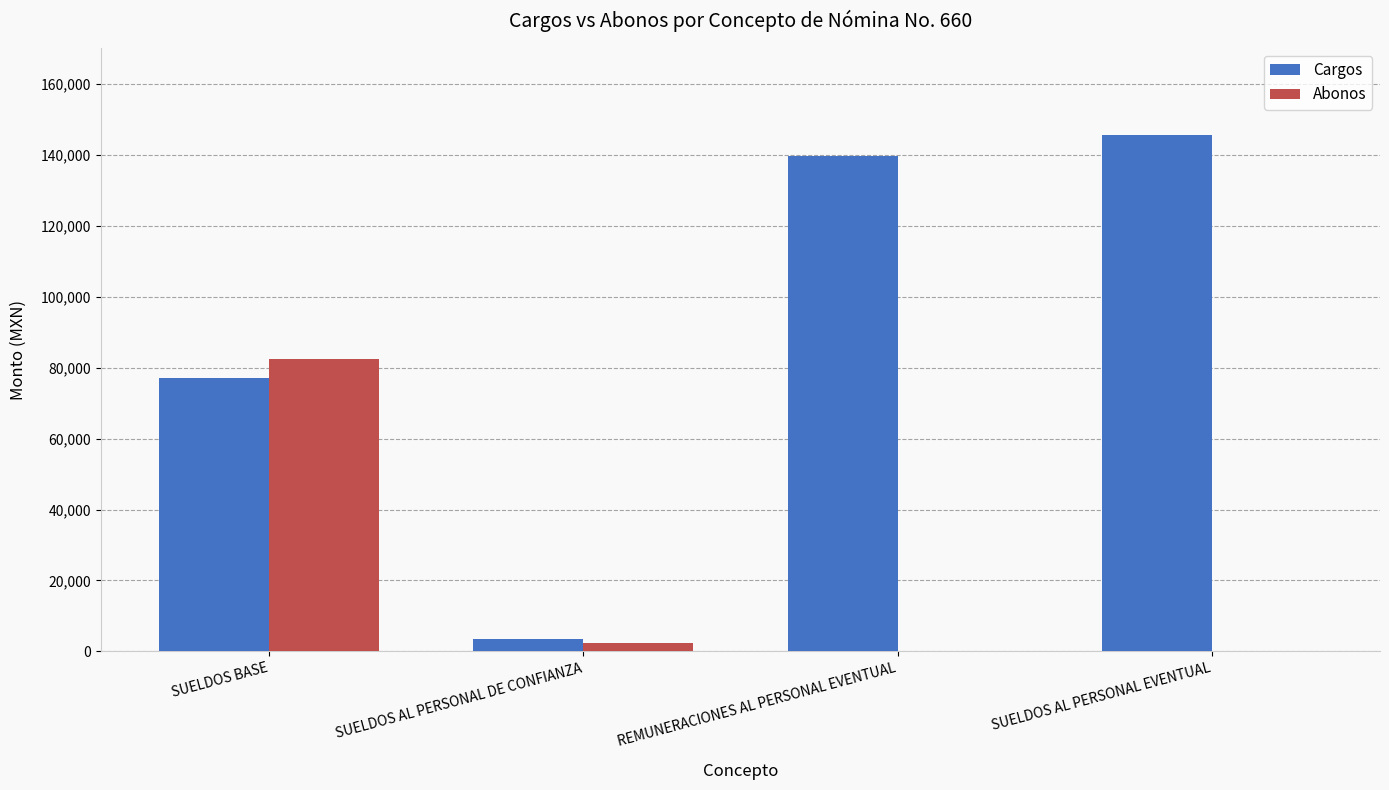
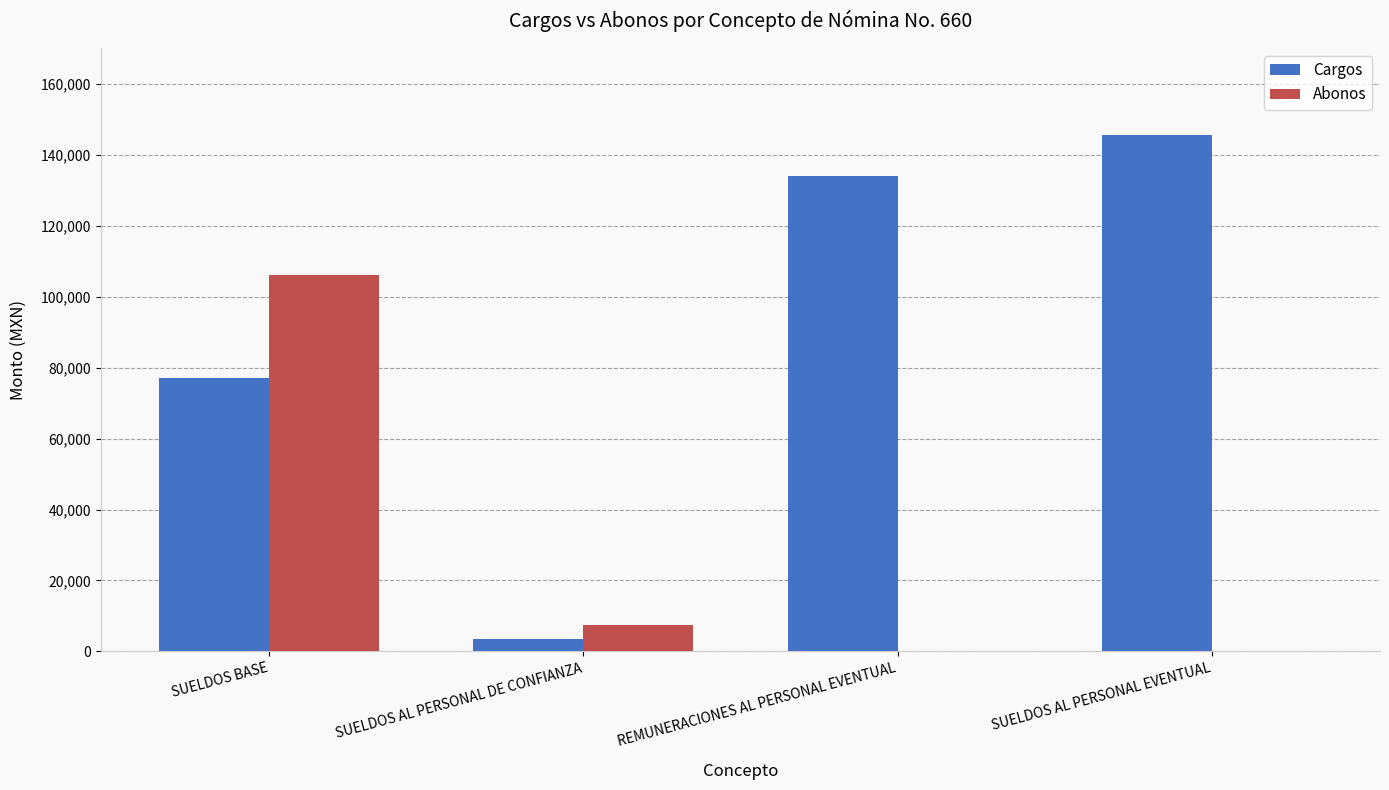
  {
    "Cargos": {
      "SUELDOS BASE": "77,000",
      "SUELDOS AL PERSONAL DE CONFIANZA": "4,000",
-     "REMUNERACIONES AL PERSONAL EVENTUAL": "140,000",
+     "REMUNERACIONES AL PERSONAL EVENTUAL": "134,000",
      "SUELDOS AL PERSONAL EVENTUAL": "146,000"
    },
    "Abonos": {
-     "SUELDOS BASE": "83,000",
-     "SUELDOS AL PERSONAL DE CONFIANZA": "2,000",
+     "SUELDOS BASE": "106,000",
+     "SUELDOS AL PERSONAL DE CONFIANZA": "7,000",
      "REMUNERACIONES AL PERSONAL EVENTUAL": "0",
      "SUELDOS AL PERSONAL EVENTUAL": "0"
    }
  }
